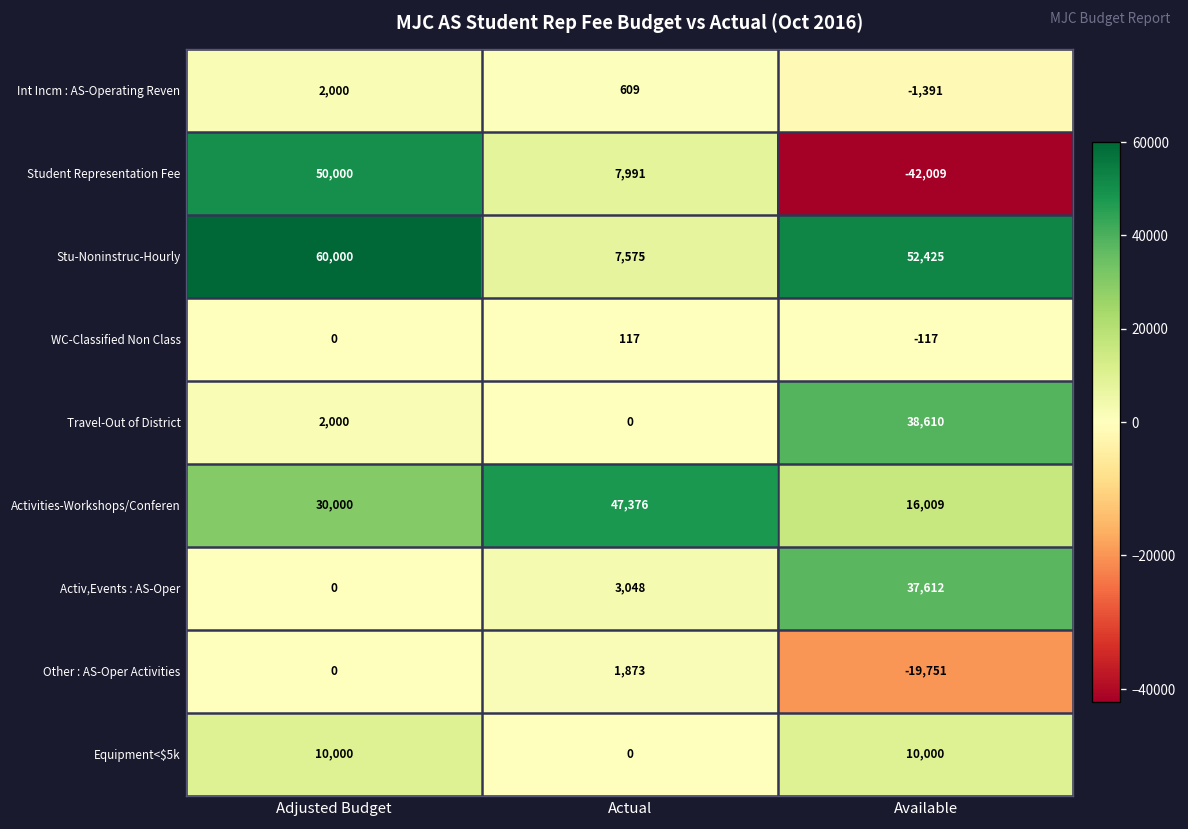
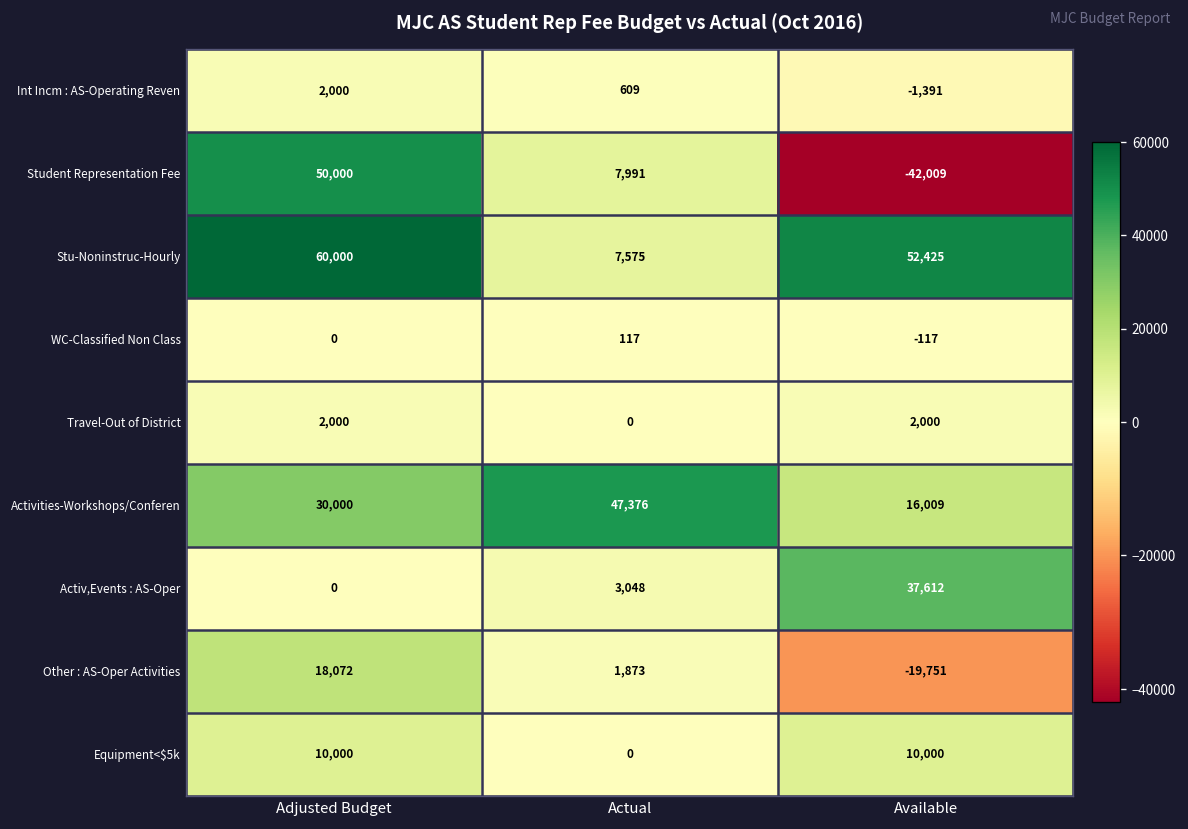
  {
    "Int Incm : AS-Operating Reven": {
      "Adjusted Budget": "2,000",
      "Actual": "609",
      "Available": "-1,391"
    },
    "Student Representation Fee": {
      "Adjusted Budget": "50,000",
      "Actual": "7,991",
      "Available": "-42,009"
    },
    "Stu-Noninstruc-Hourly": {
      "Adjusted Budget": "60,000",
      "Actual": "7,575",
      "Available": "52,425"
    },
    "WC-Classified Non Class": {
      "Adjusted Budget": "0",
      "Actual": "117",
      "Available": "-117"
    },
    "Travel-Out of District": {
      "Adjusted Budget": "2,000",
      "Actual": "0",
-     "Available": "38,610"
+     "Available": "2,000"
    },
    "Activities-Workshops/Conferen": {
      "Adjusted Budget": "30,000",
      "Actual": "47,376",
      "Available": "16,009"
    },
    "Activ,Events : AS-Oper": {
      "Adjusted Budget": "0",
      "Actual": "3,048",
      "Available": "37,612"
    },
    "Other : AS-Oper Activities": {
-     "Adjusted Budget": "0",
+     "Adjusted Budget": "18,072",
      "Actual": "1,873",
      "Available": "-19,751"
    },
    "Equipment<$5k": {
      "Adjusted Budget": "10,000",
      "Actual": "0",
      "Available": "10,000"
    }
  }
